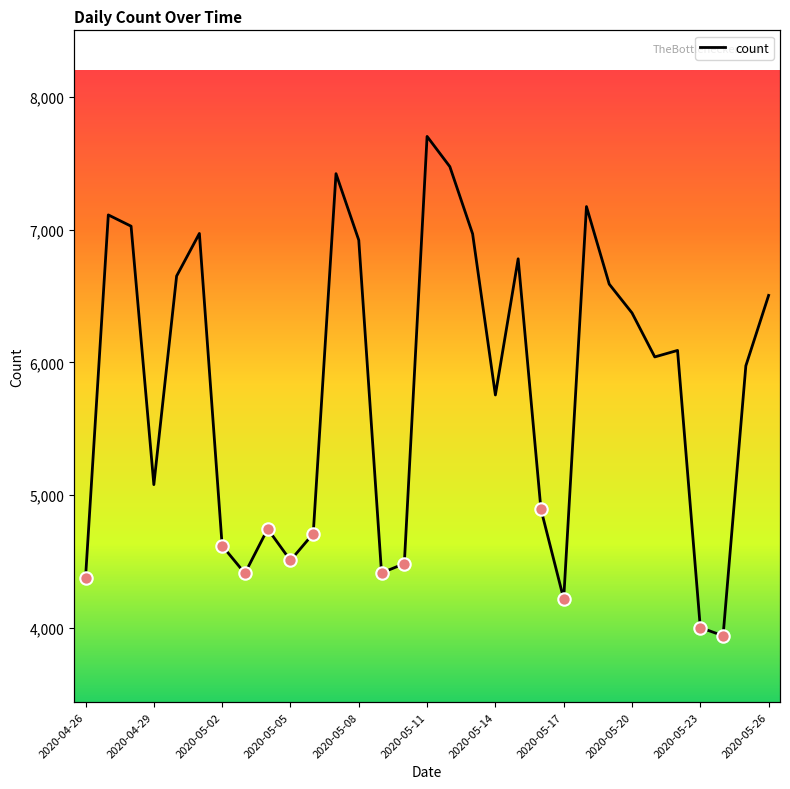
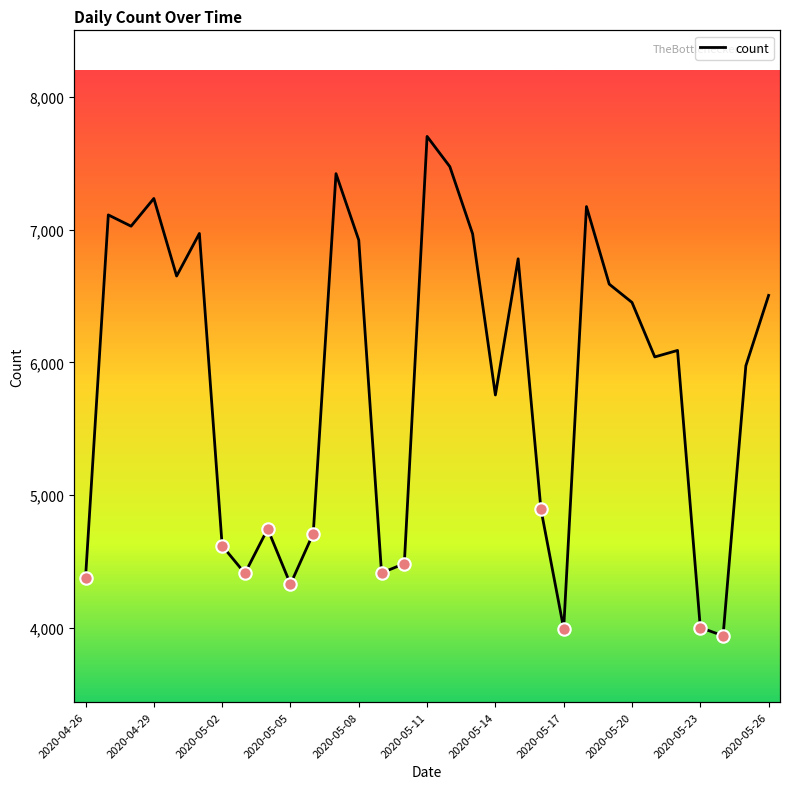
  {
    "count": {
-     "2020-04-29": "5,080",
-     "2020-05-05": "4,510",
+     "2020-04-29": "7,240",
+     "2020-05-05": "4,330",
      "2020-05-08": "6,920",
      "2020-05-11": "7,700",
      "2020-05-14": "5,750",
-     "2020-05-17": "4,220",
-     "2020-05-20": "6,370",
+     "2020-05-17": "3,990",
+     "2020-05-20": "6,450",
      "2020-05-26": "6,510"
    }
  }
